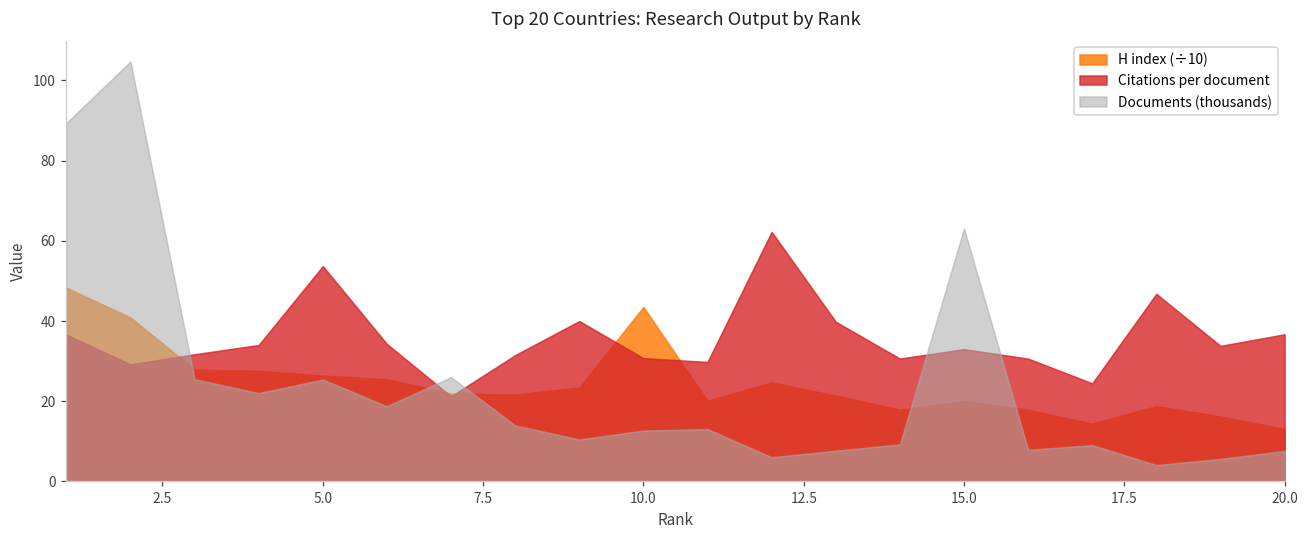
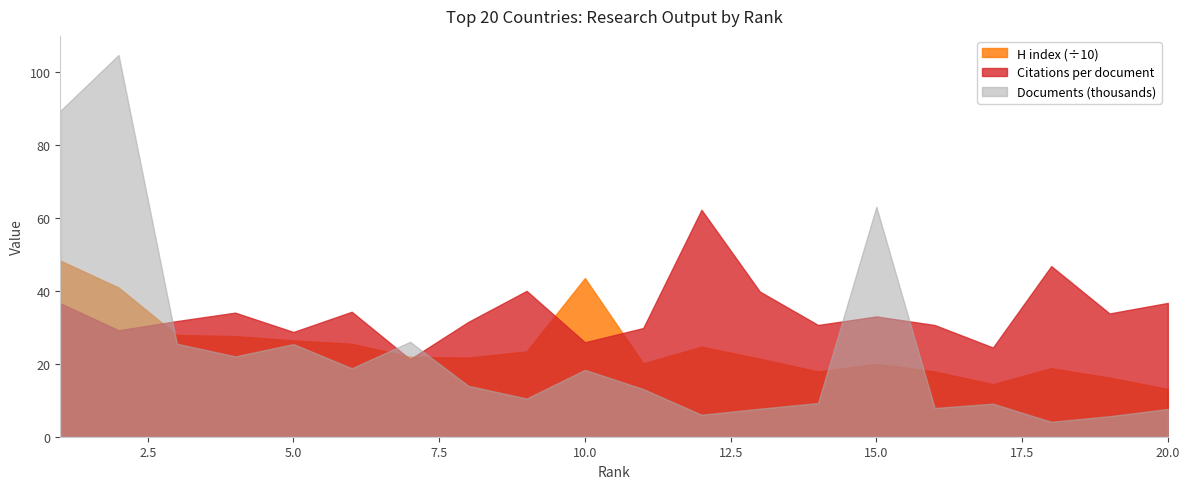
  {
    "H index (÷10)": {
      "5.0": 26,
      "10.0": 44,
      "15.0": 20,
      "20.0": 13
    },
    "Citations per document": {
-     "5.0": 54,
-     "10.0": 31,
+     "5.0": 29,
+     "10.0": 26,
      "15.0": 33,
      "20.0": 37
    },
    "Documents (thousands)": {
      "5.0": 25,
-     "10.0": 13,
+     "10.0": 18,
      "15.0": 63,
      "20.0": 8
    }
  }
